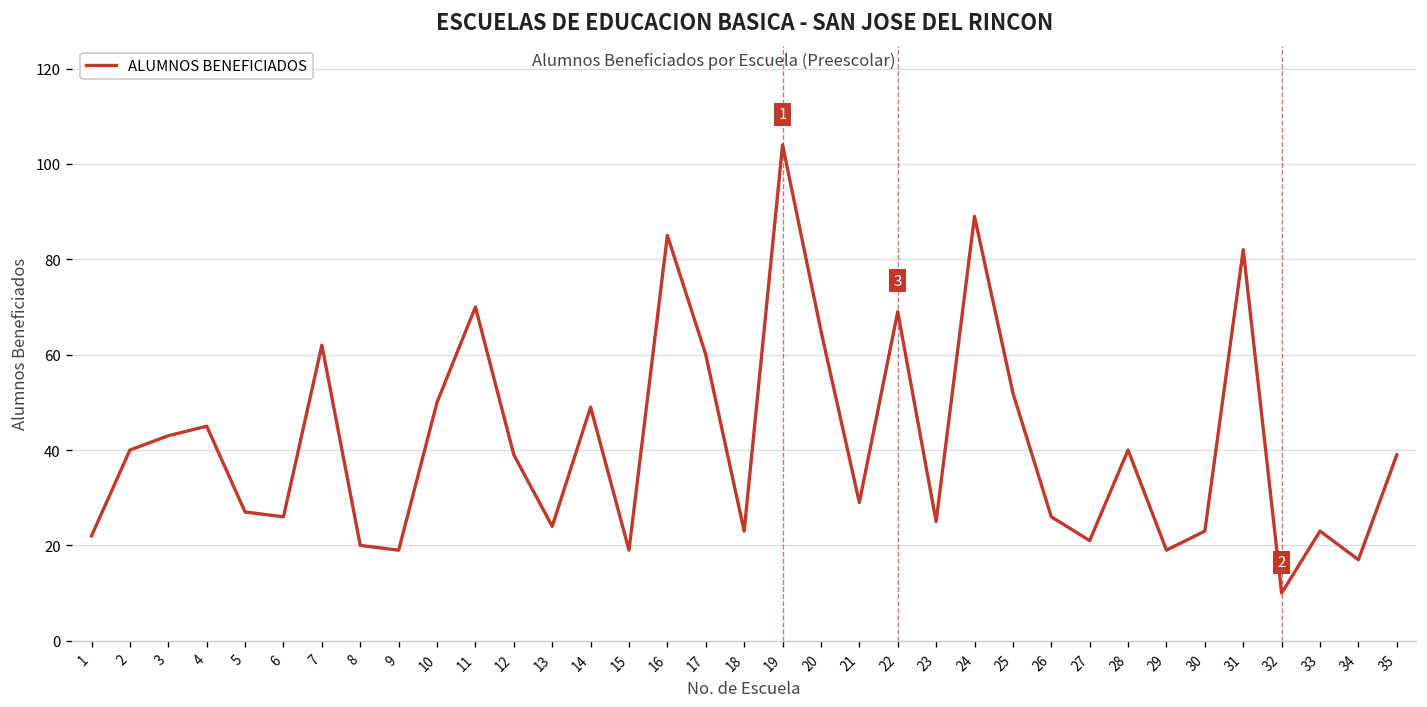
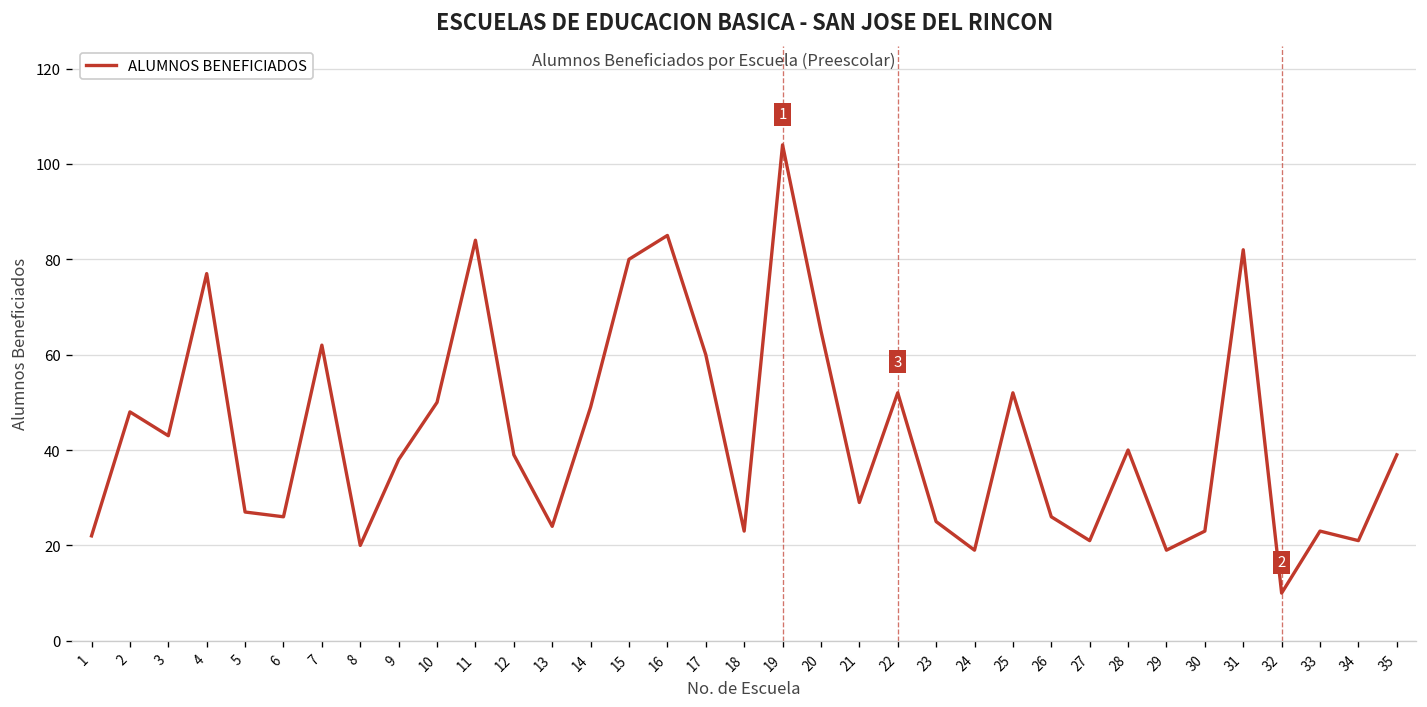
  {
    "1": 22,
-   "2": 40,
+   "2": 48,
    "3": 43,
-   "4": 45,
+   "4": 77,
    "5": 27,
    "6": 26,
    "7": 62,
    "8": 20,
-   "9": 19,
+   "9": 38,
    "10": 50,
-   "11": 70,
+   "11": 84,
    "12": 39,
    "13": 24,
    "14": 49,
-   "15": 19,
+   "15": 80,
    "16": 85,
    "17": 60,
    "18": 23,
    "20": 65,
    "21": 29,
-   "22": 69,
+   "22": 52,
    "23": 25,
-   "24": 89,
+   "24": 19,
    "25": 52,
    "26": 26,
    "27": 21,
    "28": 40,
    "29": 19,
    "30": 23,
    "31": 82,
    "33": 23,
-   "34": 17,
+   "34": 21,
    "35": 39
  }
